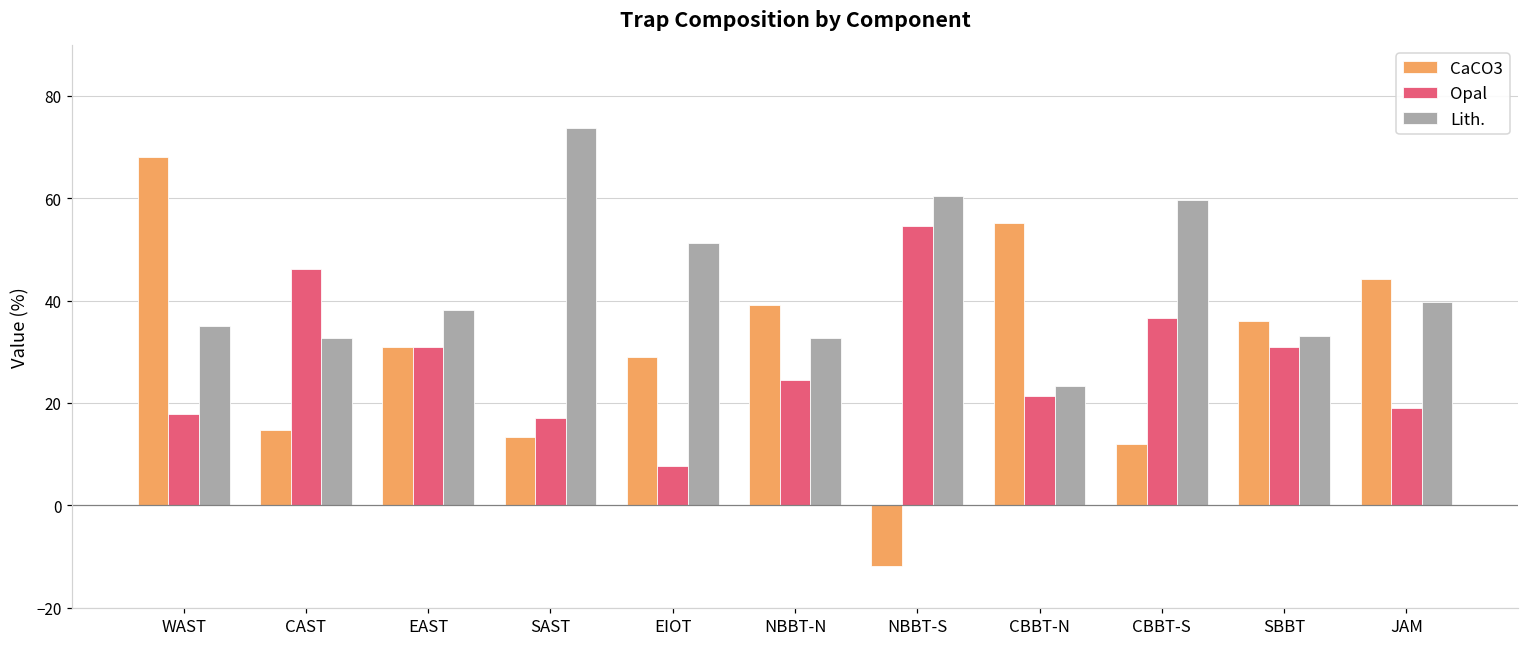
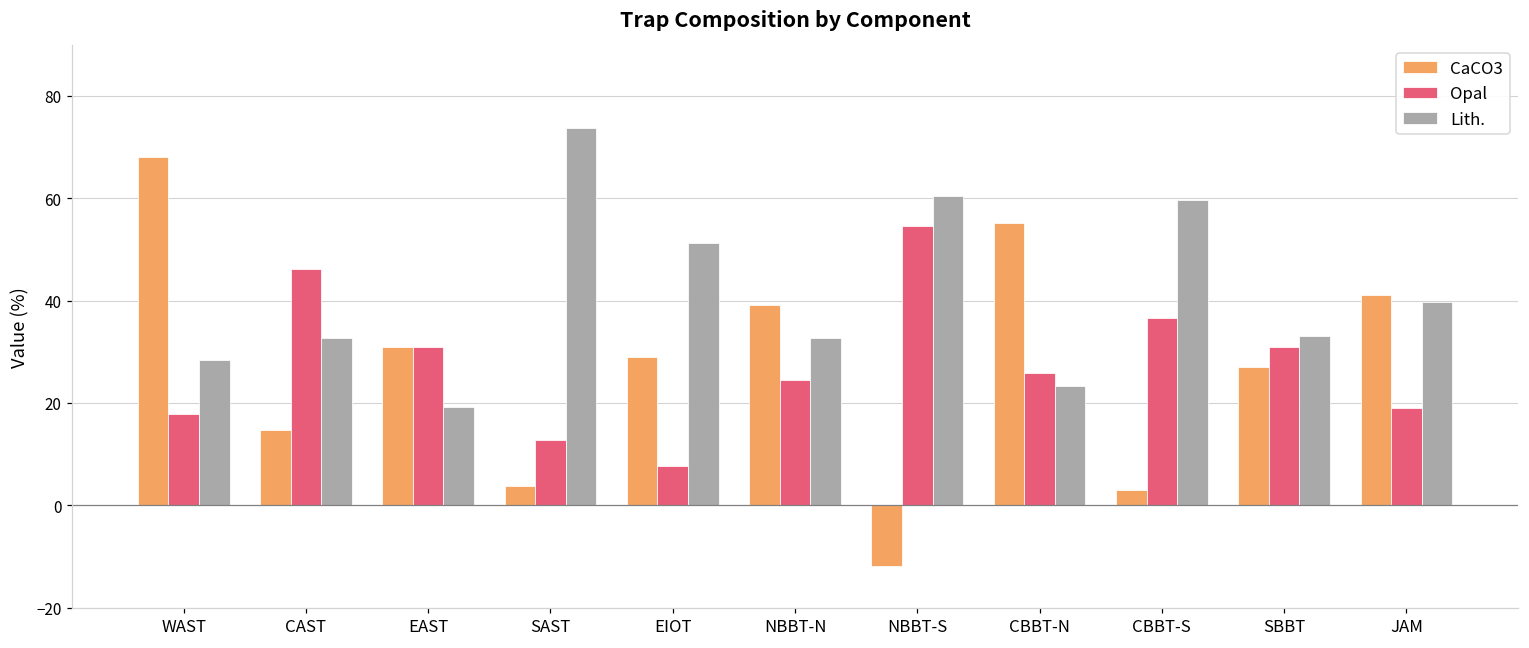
  {
    "CaCO3": {
      "WAST": 68,
      "CAST": 15,
      "EAST": 31,
-     "SAST": 13,
+     "SAST": 4,
      "EIOT": 29,
      "NBBT-N": 39,
      "NBBT-S": -12,
      "CBBT-N": 55,
-     "CBBT-S": 12,
-     "SBBT": 36,
-     "JAM": 44
+     "CBBT-S": 3,
+     "SBBT": 27,
+     "JAM": 41
    },
    "Opal": {
      "WAST": 18,
      "CAST": 46,
      "EAST": 31,
-     "SAST": 17,
+     "SAST": 13,
      "EIOT": 8,
      "NBBT-N": 25,
      "NBBT-S": 55,
-     "CBBT-N": 21,
+     "CBBT-N": 26,
      "CBBT-S": 37,
      "SBBT": 31,
      "JAM": 19
    },
    "Lith.": {
-     "WAST": 35,
+     "WAST": 28,
      "CAST": 33,
-     "EAST": 38,
+     "EAST": 19,
      "SAST": 74,
      "EIOT": 51,
      "NBBT-N": 33,
      "NBBT-S": 60,
      "CBBT-N": 23,
      "CBBT-S": 60,
      "SBBT": 33,
      "JAM": 40
    }
  }
